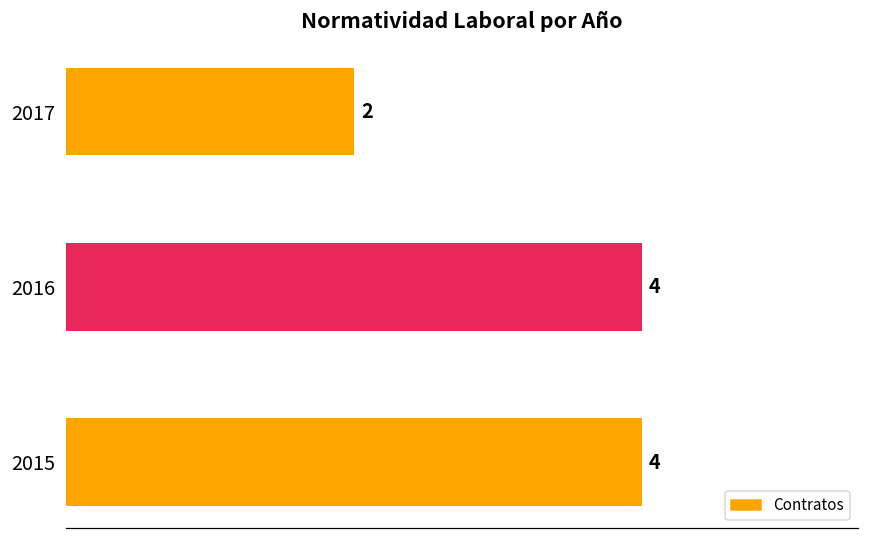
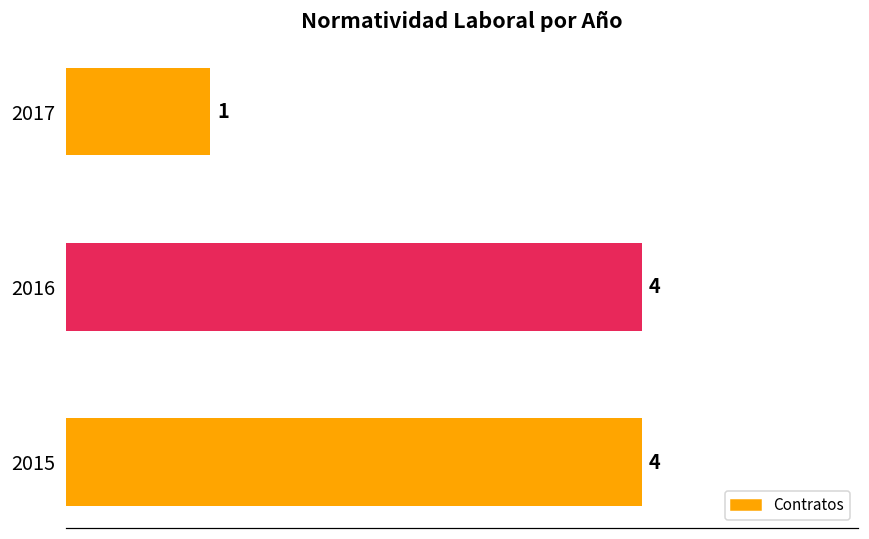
  {
-   "2017": 2,
+   "2017": 1,
    "2016": 4,
    "2015": 4
  }
